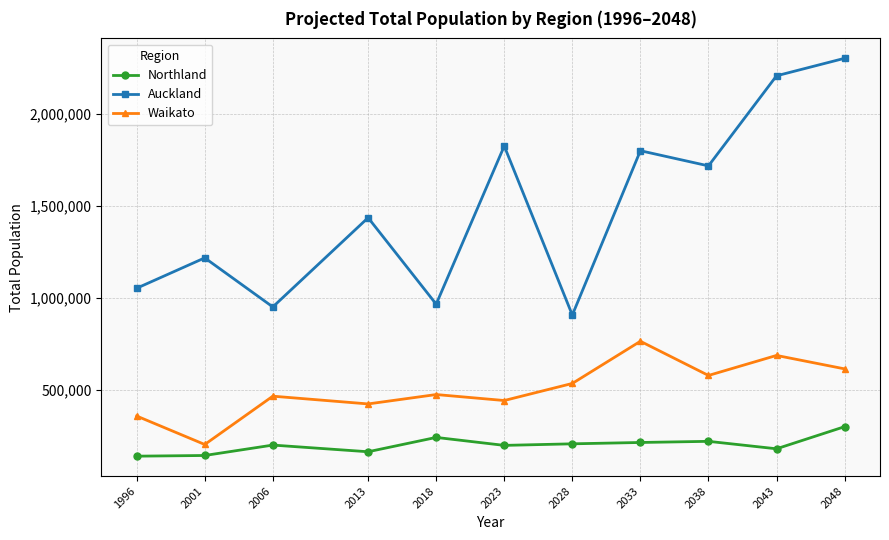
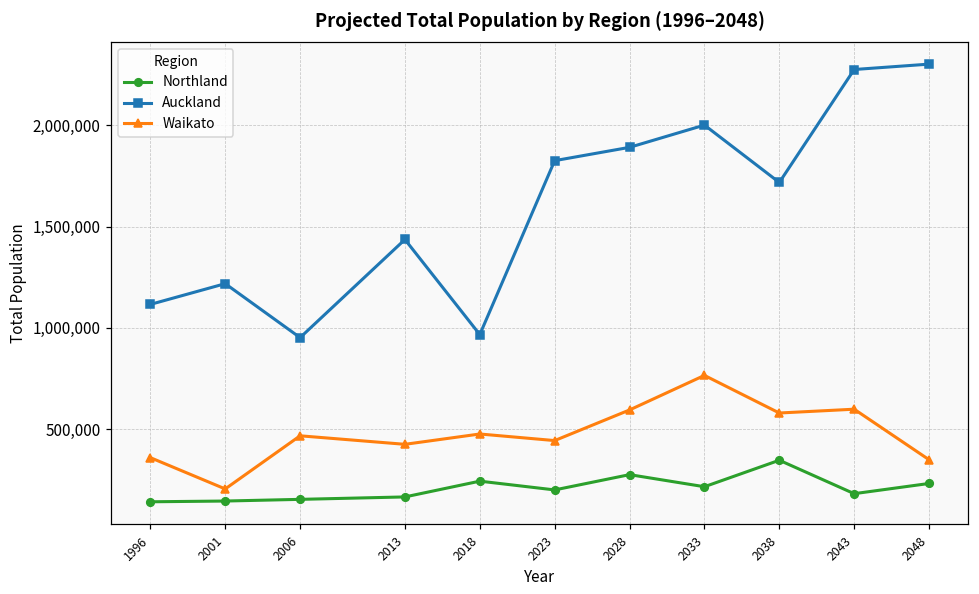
  {
    "Northland": {
      "1996": "140,000",
      "2001": "140,000",
-     "2006": "200,000",
+     "2006": "150,000",
      "2013": "160,000",
      "2018": "240,000",
      "2023": "200,000",
-     "2028": "210,000",
+     "2028": "270,000",
      "2033": "220,000",
-     "2038": "220,000",
+     "2038": "350,000",
      "2043": "180,000",
-     "2048": "300,000"
+     "2048": "230,000"
    },
    "Auckland": {
-     "1996": "1,050,000",
+     "1996": "1,120,000",
      "2001": "1,220,000",
      "2006": "950,000",
      "2013": "1,440,000",
      "2018": "970,000",
      "2023": "1,830,000",
-     "2028": "910,000",
-     "2033": "1,800,000",
+     "2028": "1,890,000",
+     "2033": "2,000,000",
      "2038": "1,720,000",
-     "2043": "2,210,000",
+     "2043": "2,280,000",
      "2048": "2,300,000"
    },
    "Waikato": {
      "1996": "360,000",
      "2001": "200,000",
      "2006": "470,000",
      "2013": "420,000",
      "2018": "480,000",
      "2023": "440,000",
-     "2028": "540,000",
+     "2028": "590,000",
      "2033": "770,000",
      "2038": "580,000",
-     "2043": "690,000",
-     "2048": "620,000"
+     "2043": "600,000",
+     "2048": "350,000"
    }
  }
